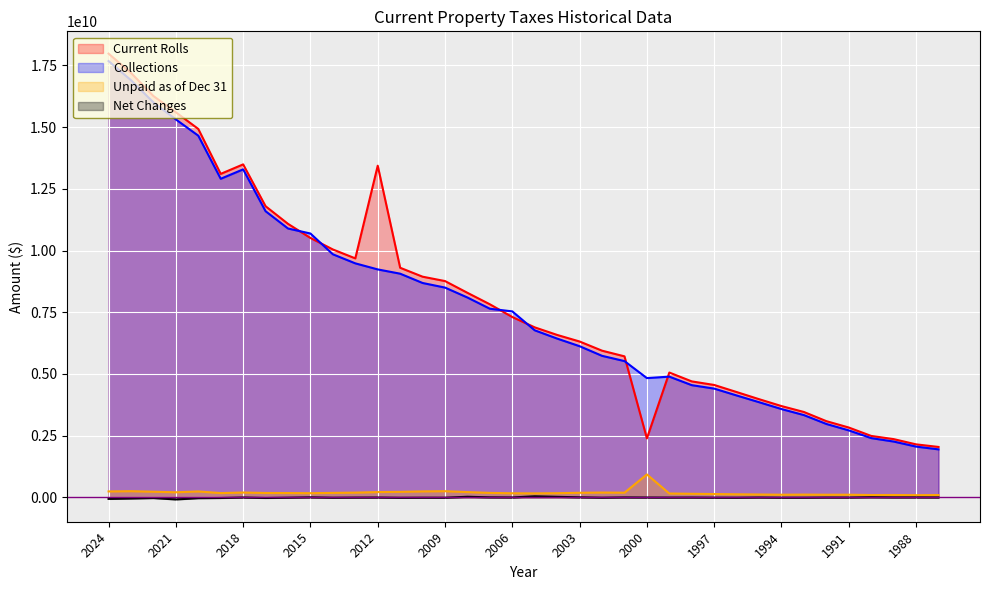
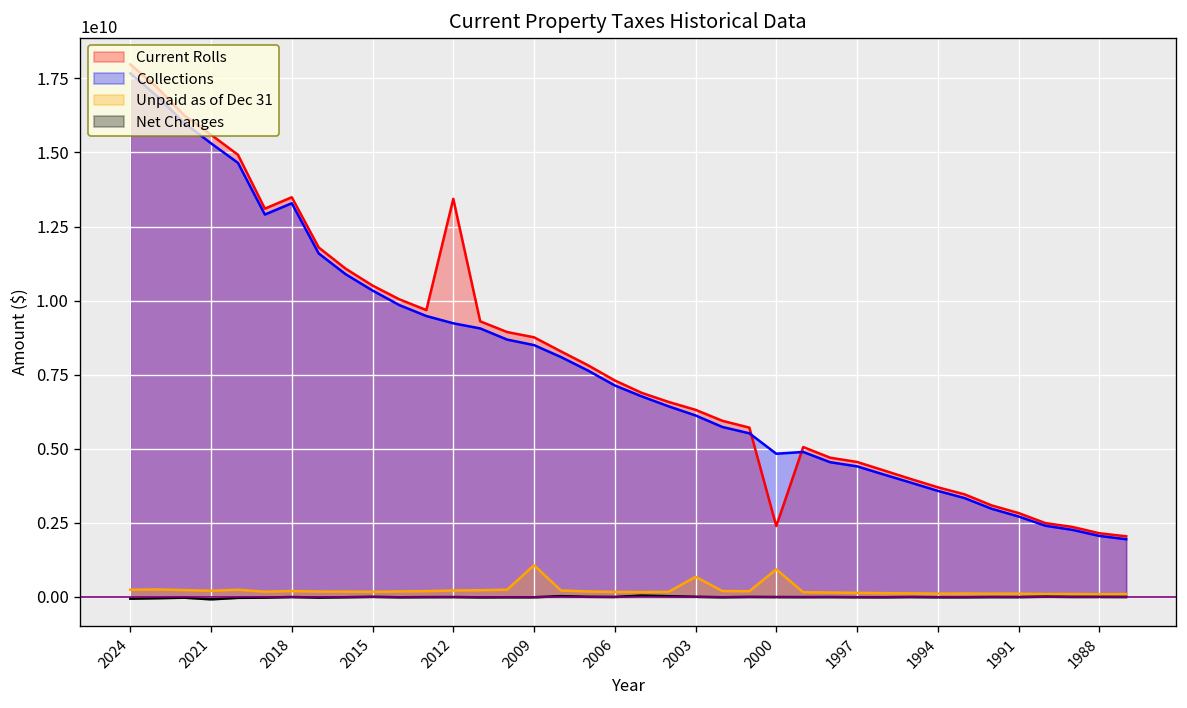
  {
    "Current Rolls": {
      "2018": 13500000000,
      "2015": 10500000000,
      "2012": 13400000000,
      "2009": 8800000000,
      "2006": 7300000000,
      "2003": 6300000000,
      "2000": 2400000000,
      "1997": 4600000000,
      "1994": 3700000000,
      "1991": 2800000000
    },
    "Collections": {
      "2021": 15300000000,
      "2018": 13300000000,
-     "2015": 10700000000,
+     "2015": 10300000000,
      "2012": 9200000000,
      "2009": 8500000000,
-     "2006": 7500000000,
+     "2006": 7100000000,
      "2003": 6100000000,
      "2000": 4800000000,
      "1997": 4400000000,
      "1994": 3600000000,
      "1991": 2700000000
    },
    "Unpaid as of Dec 31": {
      "2024": 200000000,
      "2021": 200000000,
      "2018": 200000000,
      "2015": 200000000,
      "2012": 200000000,
-     "2009": 300000000,
+     "2009": 1100000000,
      "2006": 200000000,
-     "2003": 200000000,
+     "2003": 700000000,
      "2000": 900000000,
      "1997": 100000000,
      "1994": 100000000,
      "1991": 100000000
    }
  }
